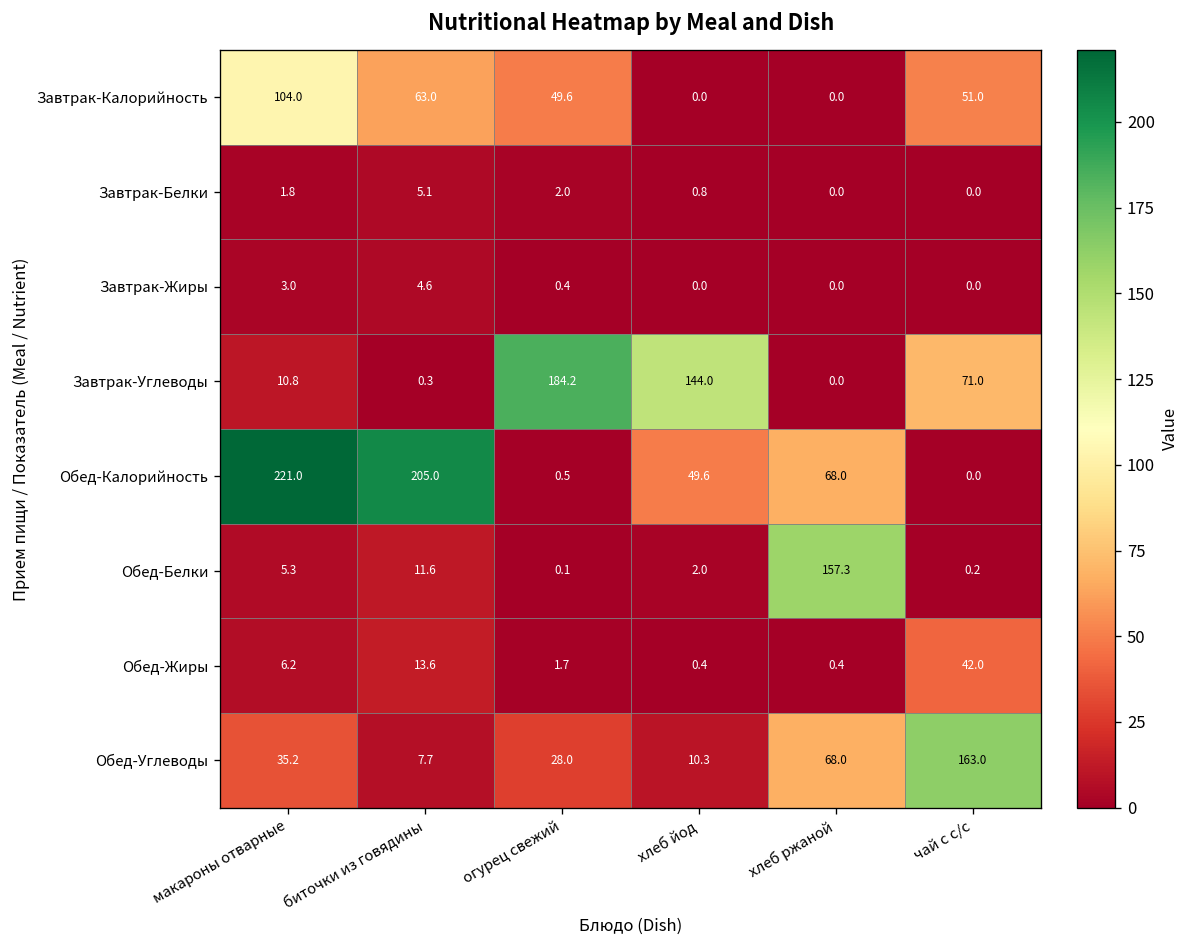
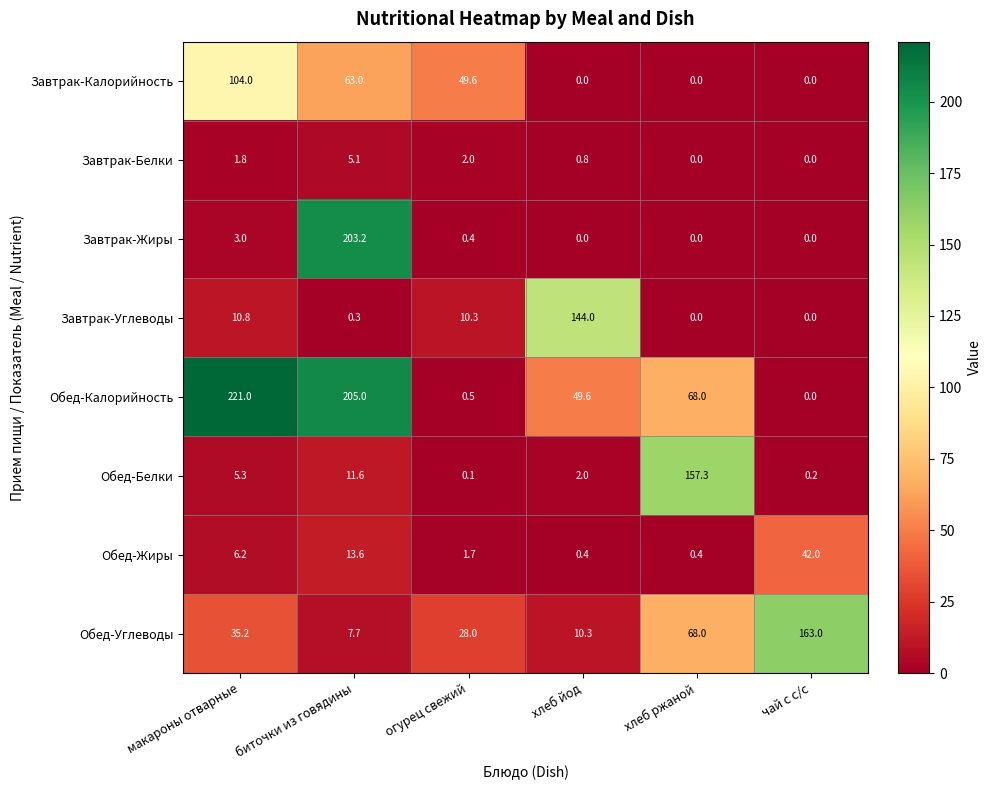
  {
    "Завтрак-Калорийность": {
      "макароны отварные": 104.0,
      "биточки из говядины": 63.0,
      "огурец свежий": 49.6,
      "хлеб йод": 0.0,
      "хлеб ржаной": 0.0,
-     "чай с с/с": 51.0
+     "чай с с/с": 0.0
    },
    "Завтрак-Белки": {
      "макароны отварные": 1.8,
      "биточки из говядины": 5.1,
      "огурец свежий": 2.0,
      "хлеб йод": 0.8,
      "хлеб ржаной": 0.0,
      "чай с с/с": 0.0
    },
    "Завтрак-Жиры": {
      "макароны отварные": 3.0,
-     "биточки из говядины": 4.6,
+     "биточки из говядины": 203.2,
      "огурец свежий": 0.4,
      "хлеб йод": 0.0,
      "хлеб ржаной": 0.0,
      "чай с с/с": 0.0
    },
    "Завтрак-Углеводы": {
      "макароны отварные": 10.8,
      "биточки из говядины": 0.3,
-     "огурец свежий": 184.2,
+     "огурец свежий": 10.3,
      "хлеб йод": 144.0,
      "хлеб ржаной": 0.0,
-     "чай с с/с": 71.0
+     "чай с с/с": 0.0
    },
    "Обед-Калорийность": {
      "макароны отварные": 221.0,
      "биточки из говядины": 205.0,
      "огурец свежий": 0.5,
      "хлеб йод": 49.6,
      "хлеб ржаной": 68.0,
      "чай с с/с": 0.0
    },
    "Обед-Белки": {
      "макароны отварные": 5.3,
      "биточки из говядины": 11.6,
      "огурец свежий": 0.1,
      "хлеб йод": 2.0,
      "хлеб ржаной": 157.3,
      "чай с с/с": 0.2
    },
    "Обед-Жиры": {
      "макароны отварные": 6.2,
      "биточки из говядины": 13.6,
      "огурец свежий": 1.7,
      "хлеб йод": 0.4,
      "хлеб ржаной": 0.4,
      "чай с с/с": 42.0
    },
    "Обед-Углеводы": {
      "макароны отварные": 35.2,
      "биточки из говядины": 7.7,
      "огурец свежий": 28.0,
      "хлеб йод": 10.3,
      "хлеб ржаной": 68.0,
      "чай с с/с": 163.0
    }
  }
